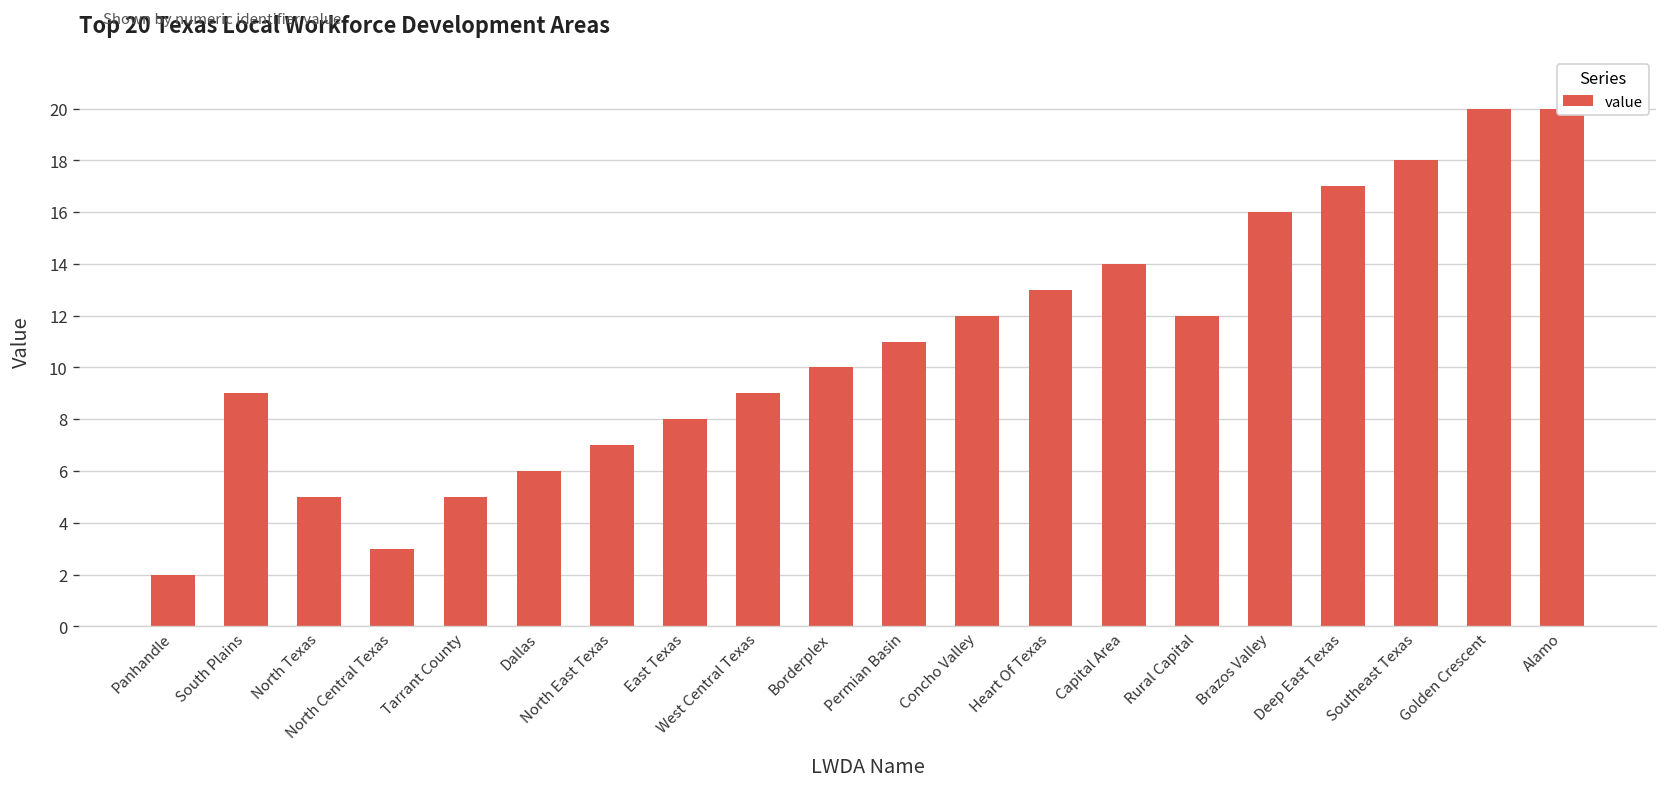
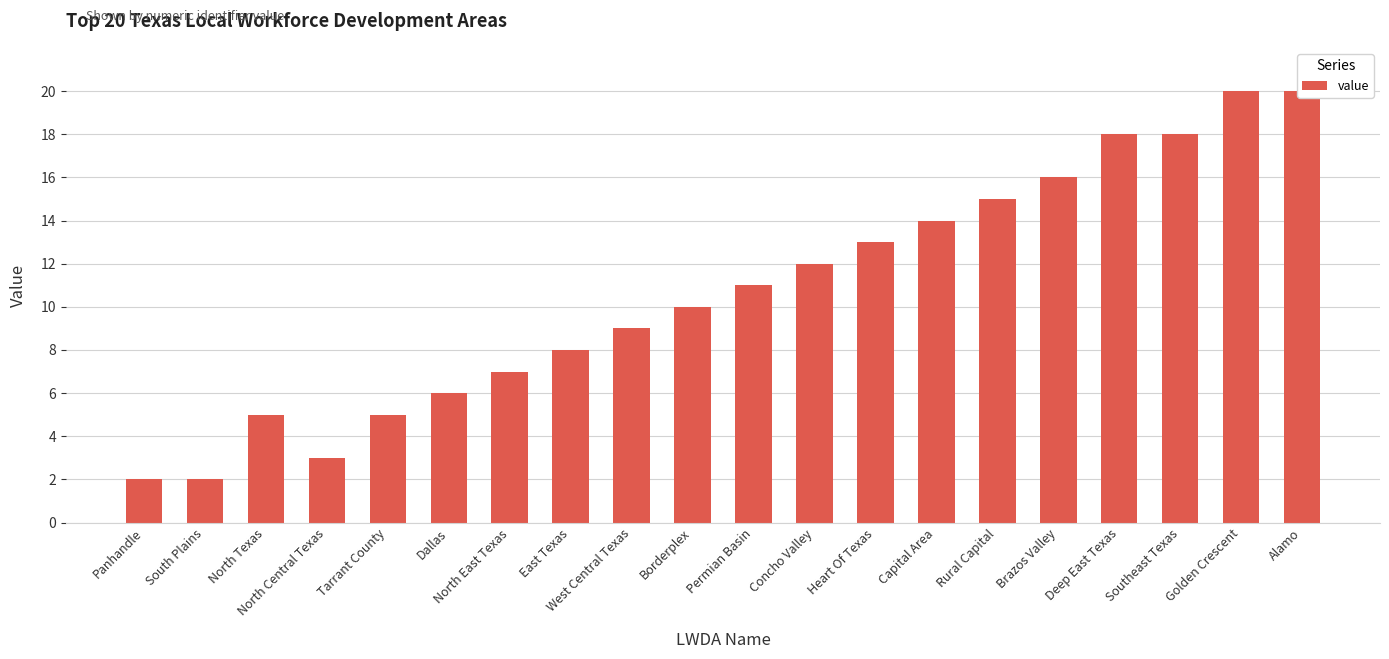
  {
    "Panhandle": 2,
-   "South Plains": 9,
+   "South Plains": 2,
    "North Texas": 5,
    "North Central Texas": 3,
    "Tarrant County": 5,
    "Dallas": 6,
    "North East Texas": 7,
    "East Texas": 8,
    "West Central Texas": 9,
    "Borderplex": 10,
    "Permian Basin": 11,
    "Concho Valley": 12,
    "Heart Of Texas": 13,
    "Capital Area": 14,
-   "Rural Capital": 12,
+   "Rural Capital": 15,
    "Brazos Valley": 16,
-   "Deep East Texas": 17,
+   "Deep East Texas": 18,
    "Southeast Texas": 18,
    "Golden Crescent": 20
  }
